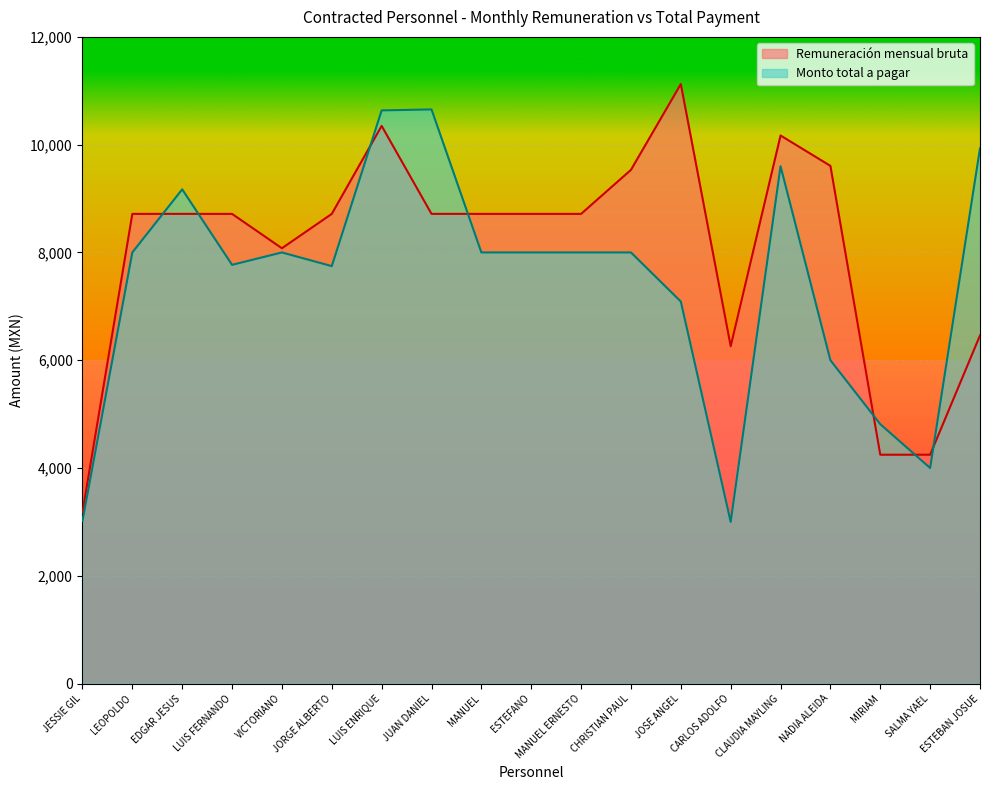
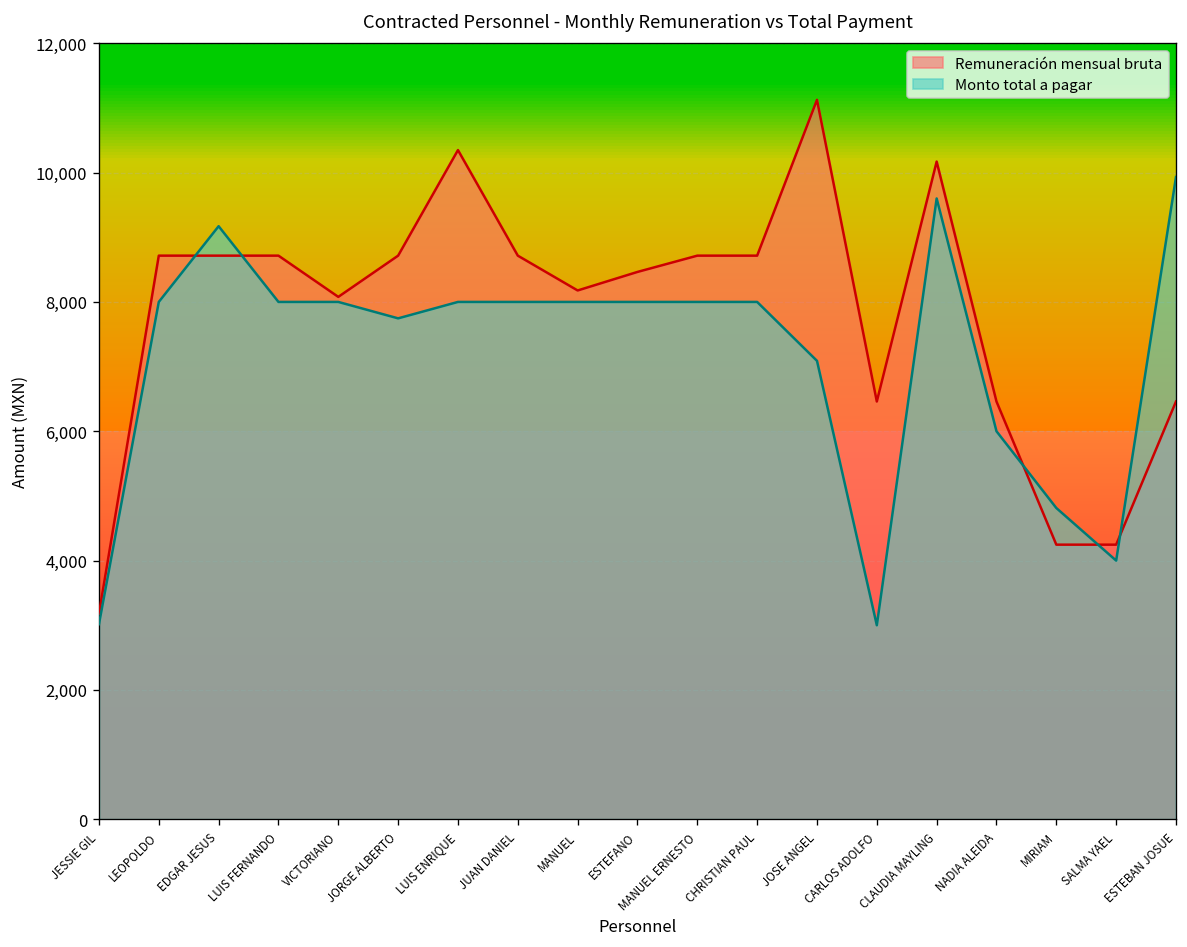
  {
    "Remuneración mensual bruta": {
      "JESSIE GIL": "3,200",
      "LEOPOLDO": "8,700",
      "EDGAR JESUS": "8,700",
      "LUIS FERNANDO": "8,700",
      "VICTORIANO": "8,100",
      "JORGE ALBERTO": "8,700",
      "LUIS ENRIQUE": "10,300",
      "JUAN DANIEL": "8,700",
-     "MANUEL": "8,700",
-     "ESTEFANO": "8,700",
+     "MANUEL": "8,200",
+     "ESTEFANO": "8,500",
      "MANUEL ERNESTO": "8,700",
-     "CHRISTIAN PAUL": "9,500",
+     "CHRISTIAN PAUL": "8,700",
      "JOSE ANGEL": "11,100",
-     "CARLOS ADOLFO": "6,300",
+     "CARLOS ADOLFO": "6,500",
      "CLAUDIA MAYLING": "10,200",
-     "NADIA ALEIDA": "9,600",
+     "NADIA ALEIDA": "6,500",
      "MIRIAM": "4,200",
      "SALMA YAEL": "4,200",
      "ESTEBAN JOSUE": "6,500"
    },
    "Monto total a pagar": {
      "JESSIE GIL": "3,000",
      "LEOPOLDO": "8,000",
      "EDGAR JESUS": "9,200",
-     "LUIS FERNANDO": "7,800",
+     "LUIS FERNANDO": "8,000",
      "VICTORIANO": "8,000",
      "JORGE ALBERTO": "7,700",
-     "LUIS ENRIQUE": "10,600",
-     "JUAN DANIEL": "10,700",
+     "LUIS ENRIQUE": "8,000",
+     "JUAN DANIEL": "8,000",
      "MANUEL": "8,000",
      "ESTEFANO": "8,000",
      "MANUEL ERNESTO": "8,000",
      "CHRISTIAN PAUL": "8,000",
      "JOSE ANGEL": "7,100",
      "CARLOS ADOLFO": "3,000",
      "CLAUDIA MAYLING": "9,600",
      "NADIA ALEIDA": "6,000",
      "MIRIAM": "4,800",
      "SALMA YAEL": "4,000",
      "ESTEBAN JOSUE": "9,900"
    }
  }
